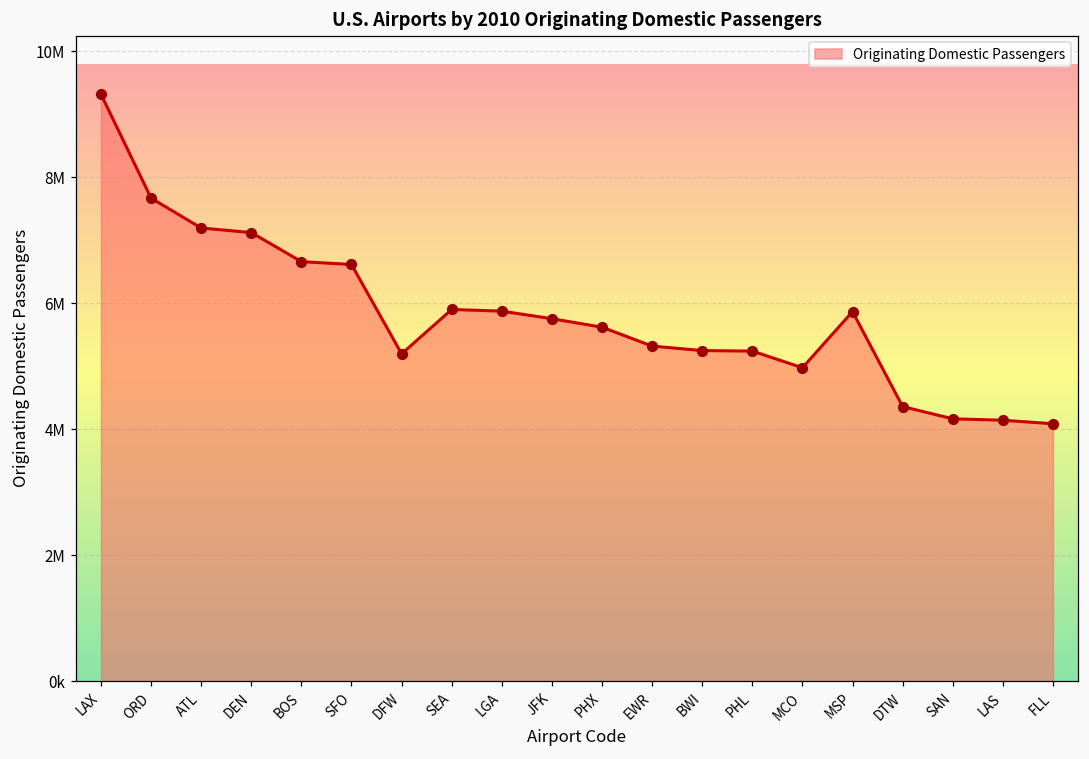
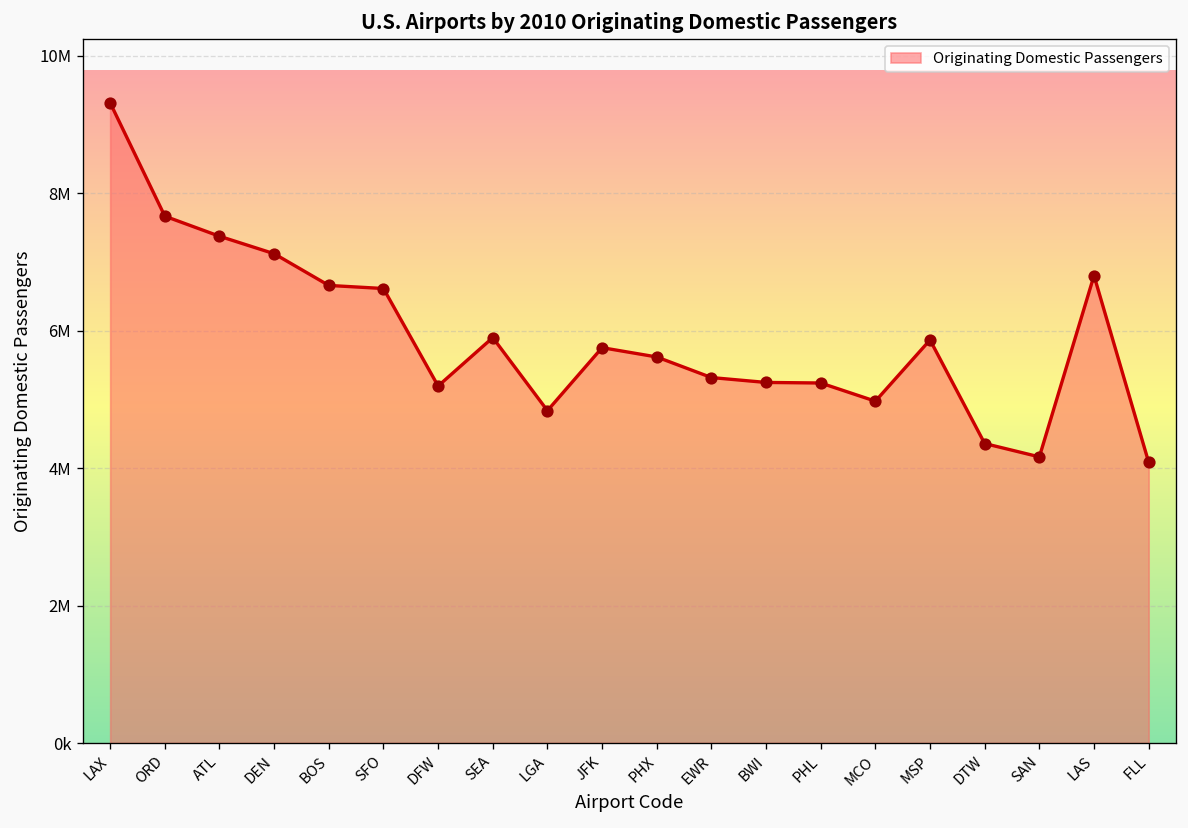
  {
    "LAX": 9300000,
    "ORD": 7700000,
-   "ATL": 7200000,
+   "ATL": 7400000,
    "DEN": 7100000,
    "BOS": 6700000,
    "SFO": 6600000,
    "DFW": 5200000,
    "SEA": 5900000,
-   "LGA": 5900000,
+   "LGA": 4800000,
    "JFK": 5800000,
    "PHX": 5600000,
    "EWR": 5300000,
    "BWI": 5200000,
    "PHL": 5200000,
    "MCO": 5000000,
    "MSP": 5900000,
    "DTW": 4400000,
    "SAN": 4200000,
-   "LAS": 4100000,
+   "LAS": 6800000,
    "FLL": 4100000
  }
